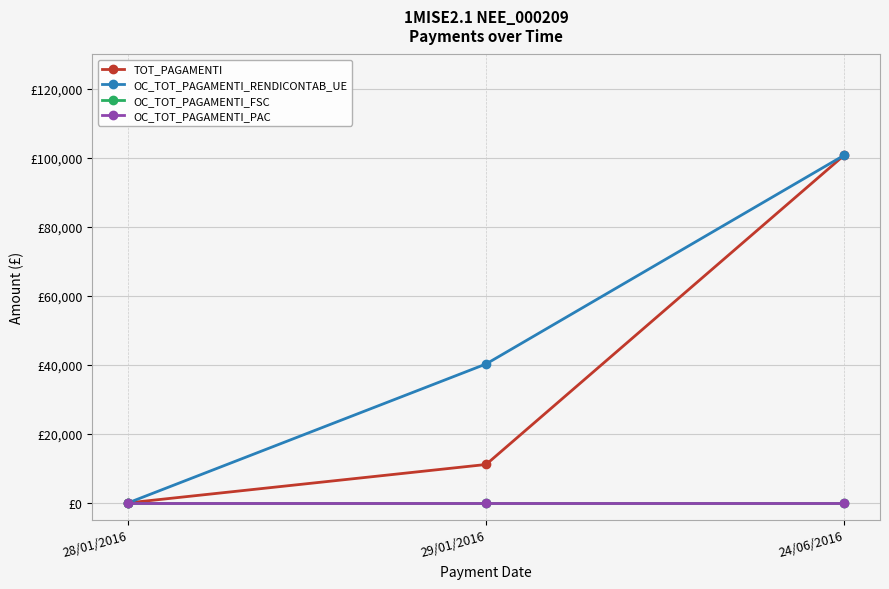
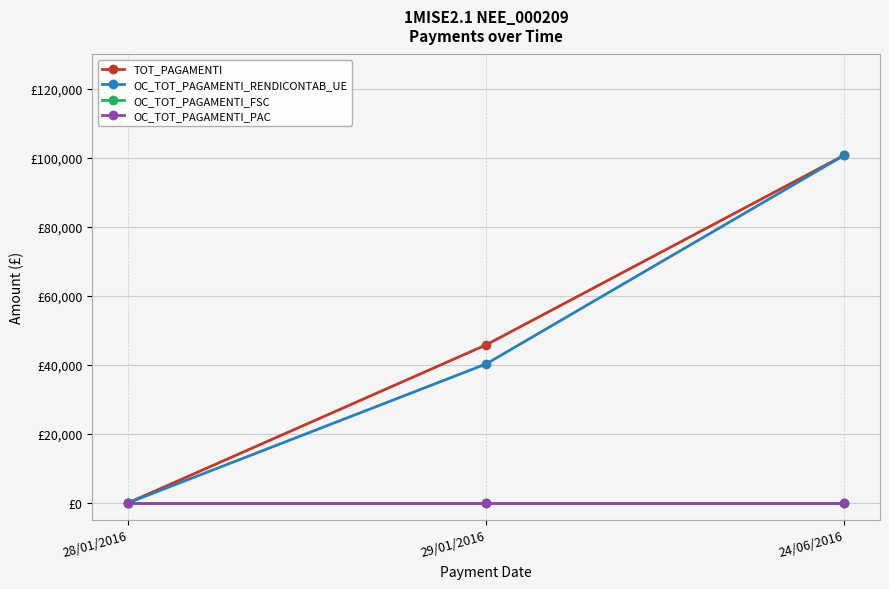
  {
    "TOT_PAGAMENTI": {
-     "29/01/2016": "£11,000"
+     "29/01/2016": "£46,000"
    },
    "OC_TOT_PAGAMENTI_RENDICONTAB_UE": {
      "29/01/2016": "£40,000"
    },
    "OC_TOT_PAGAMENTI_PAC": {
      "29/01/2016": "£0",
      "24/06/2016": "£0"
    }
  }
